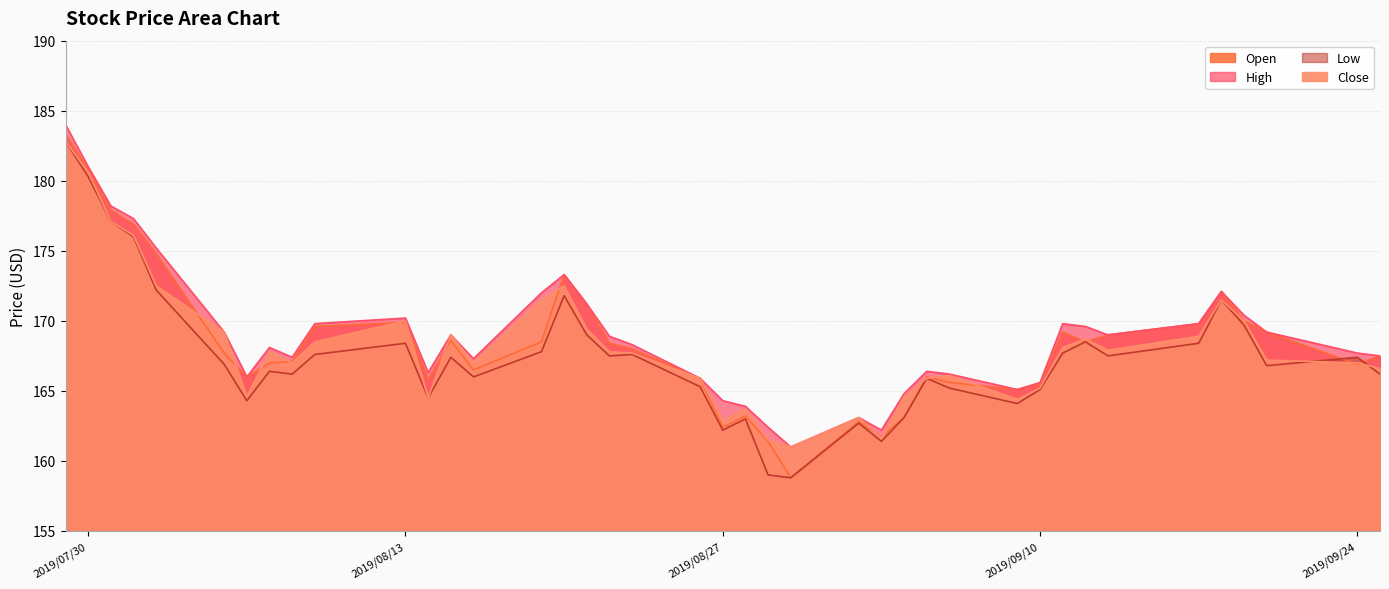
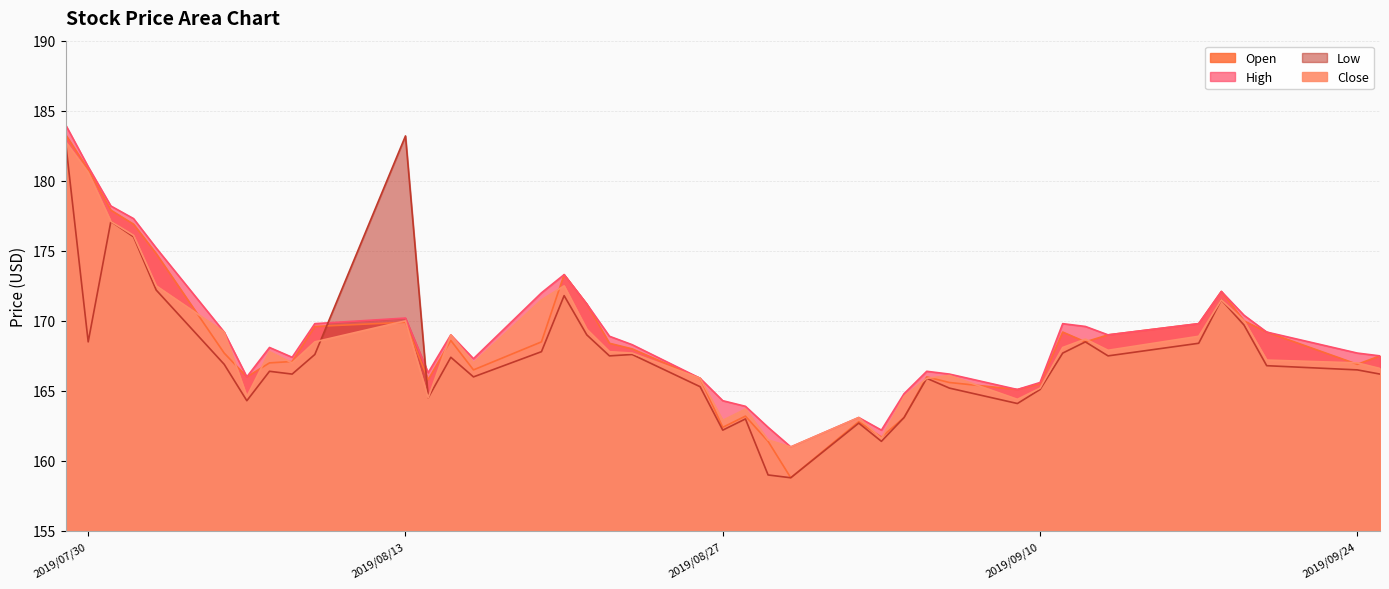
  {
    "Open": {
      "2019/07/30": 180.8,
      "2019/08/27": 162.4
    },
    "Low": {
-     "2019/07/30": 180.3,
-     "2019/08/13": 168.4,
+     "2019/07/30": 168.5,
+     "2019/08/13": 183.2,
      "2019/08/27": 162.2,
-     "2019/09/24": 167.4
+     "2019/09/24": 166.5
    }
  }
